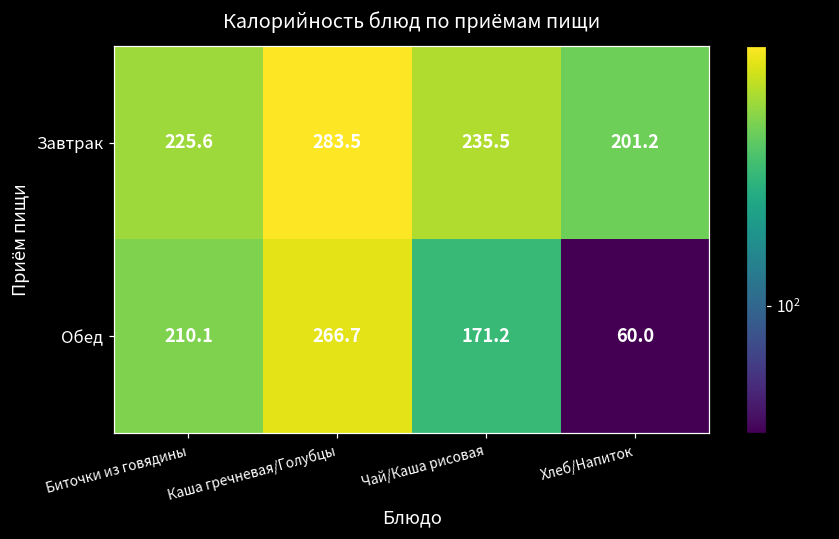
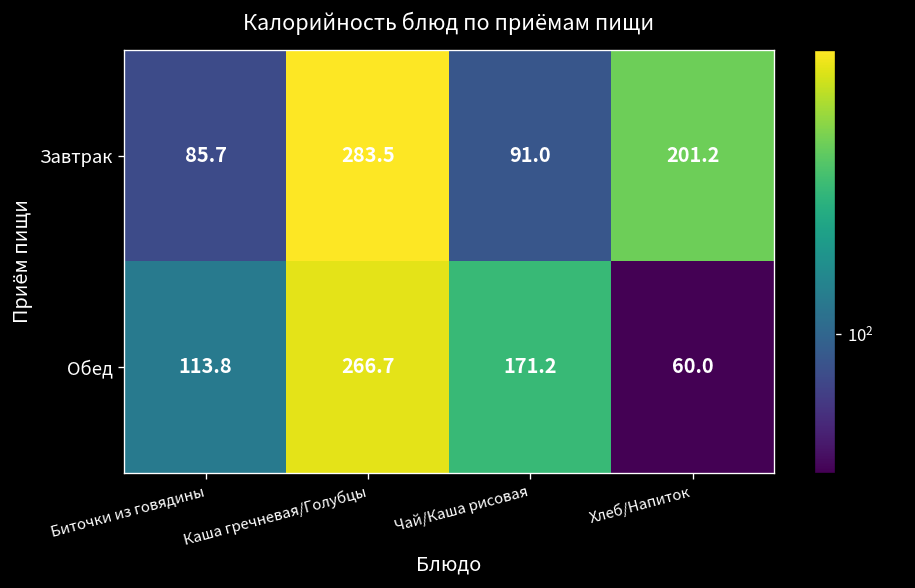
  {
    "Завтрак": {
-     "Биточки из говядины": 225.6,
+     "Биточки из говядины": 85.7,
      "Каша гречневая/Голубцы": 283.5,
-     "Чай/Каша рисовая": 235.5,
+     "Чай/Каша рисовая": 91.0,
      "Хлеб/Напиток": 201.2
    },
    "Обед": {
-     "Биточки из говядины": 210.1,
+     "Биточки из говядины": 113.8,
      "Каша гречневая/Голубцы": 266.7,
      "Чай/Каша рисовая": 171.2,
      "Хлеб/Напиток": 60.0
    }
  }
